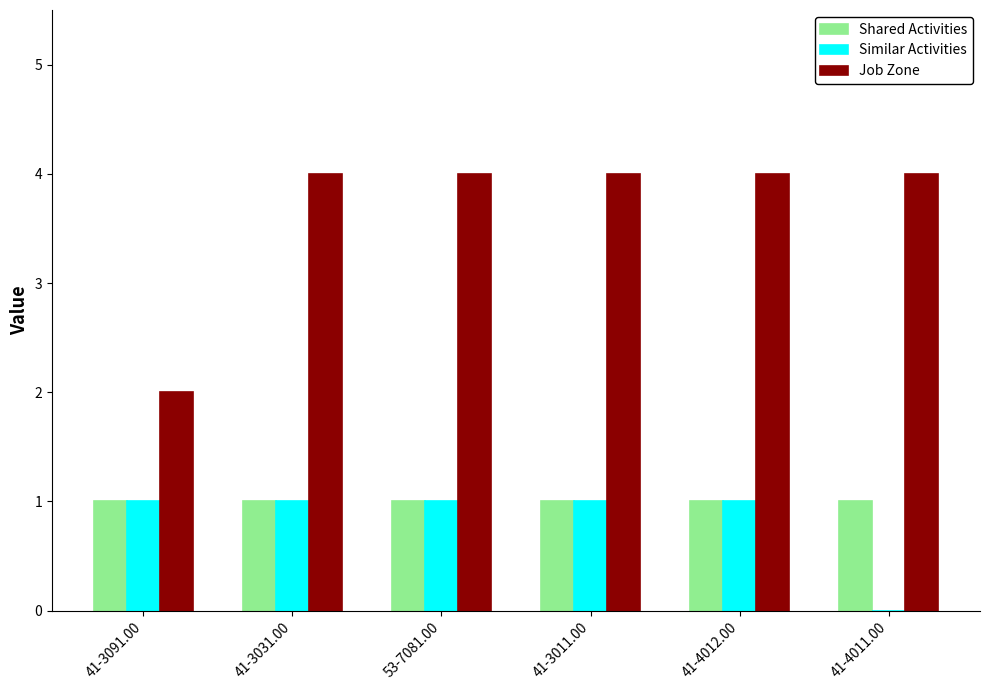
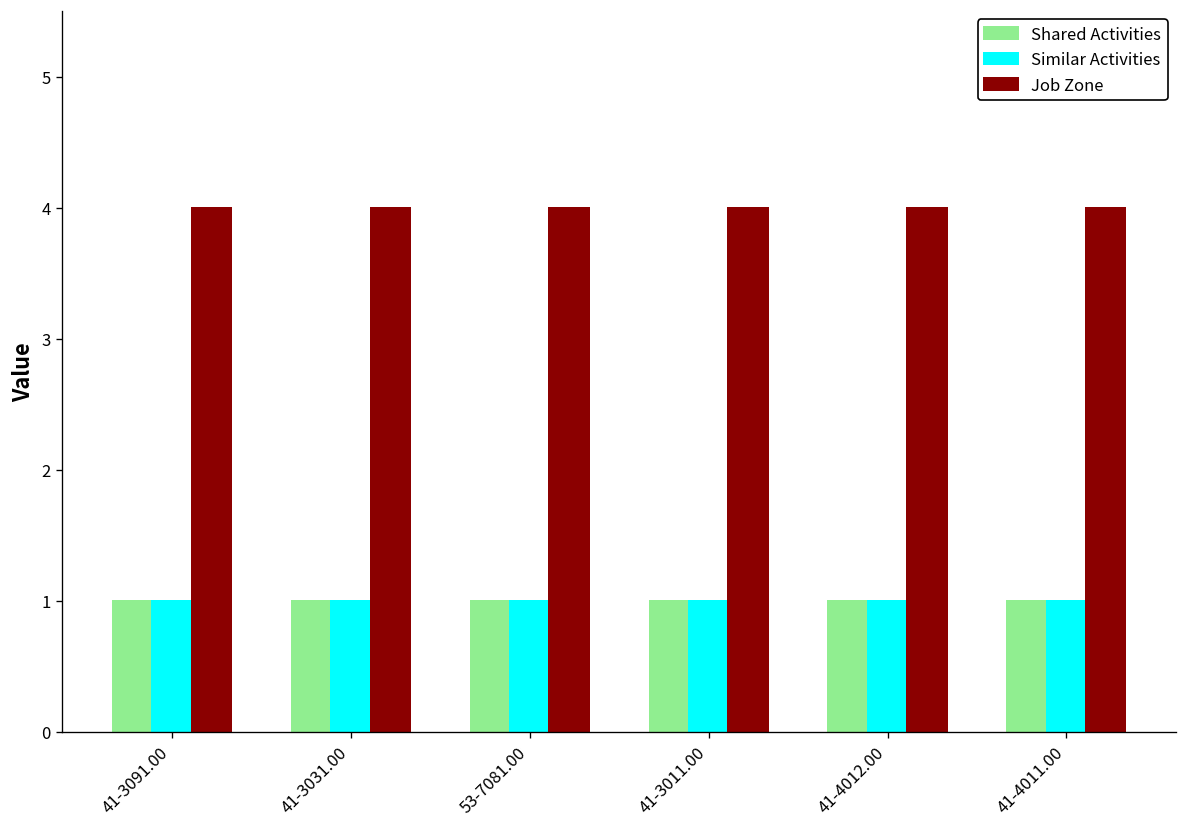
  {
    "Shared Activities": {
      "41-3091.00": 1,
      "41-3031.00": 1,
      "53-7081.00": 1,
      "41-3011.00": 1,
      "41-4012.00": 1,
      "41-4011.00": 1
    },
    "Similar Activities": {
      "41-3091.00": 1,
      "41-3031.00": 1,
      "53-7081.00": 1,
      "41-3011.00": 1,
      "41-4012.00": 1,
-     "41-4011.00": 0
+     "41-4011.00": 1
    },
    "Job Zone": {
-     "41-3091.00": 2,
+     "41-3091.00": 4,
      "41-3031.00": 4,
      "53-7081.00": 4,
      "41-3011.00": 4,
      "41-4012.00": 4,
      "41-4011.00": 4
    }
  }
